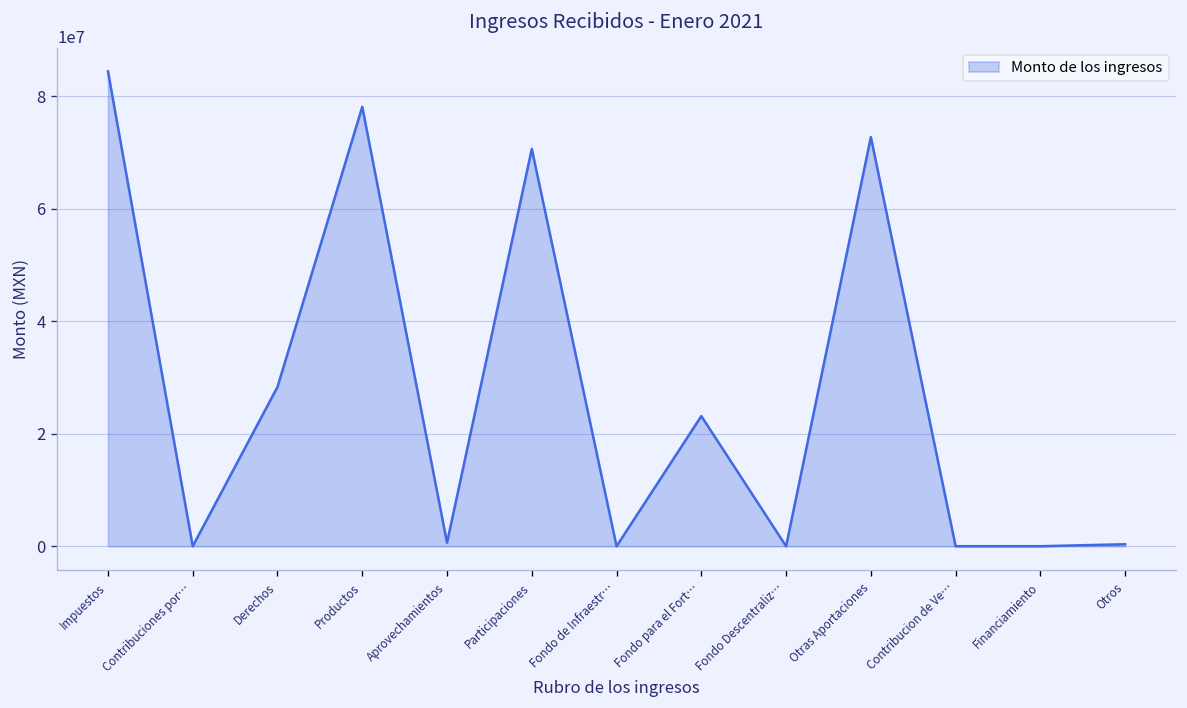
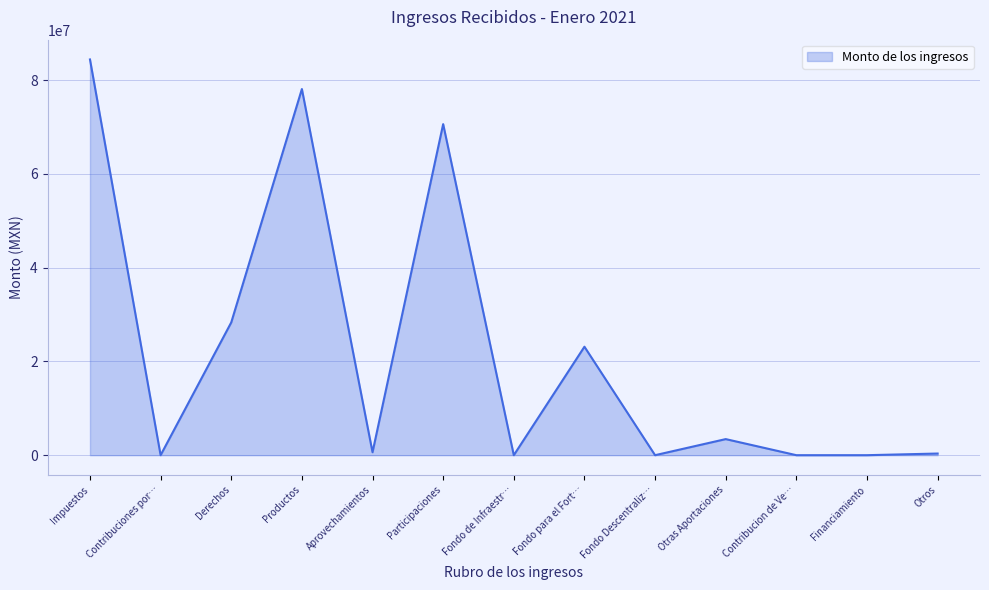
  {
    "Impuestos": 84000000,
    "Contribuciones por…": 0,
    "Derechos": 28000000,
    "Productos": 78000000,
    "Aprovechamientos": 1000000,
    "Participaciones": 71000000,
    "Fondo de Infraestr…": 0,
    "Fondo para el Fort…": 23000000,
    "Fondo Descentraliz…": 0,
-   "Otras Aportaciones": 73000000,
+   "Otras Aportaciones": 3000000,
    "Contribucion de Ve…": 0,
    "Financiamiento": 0,
    "Otros": 0
  }
